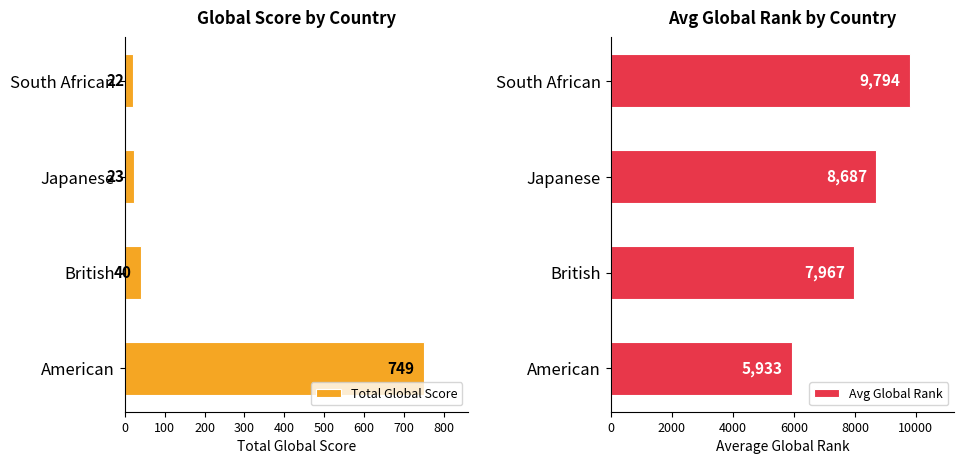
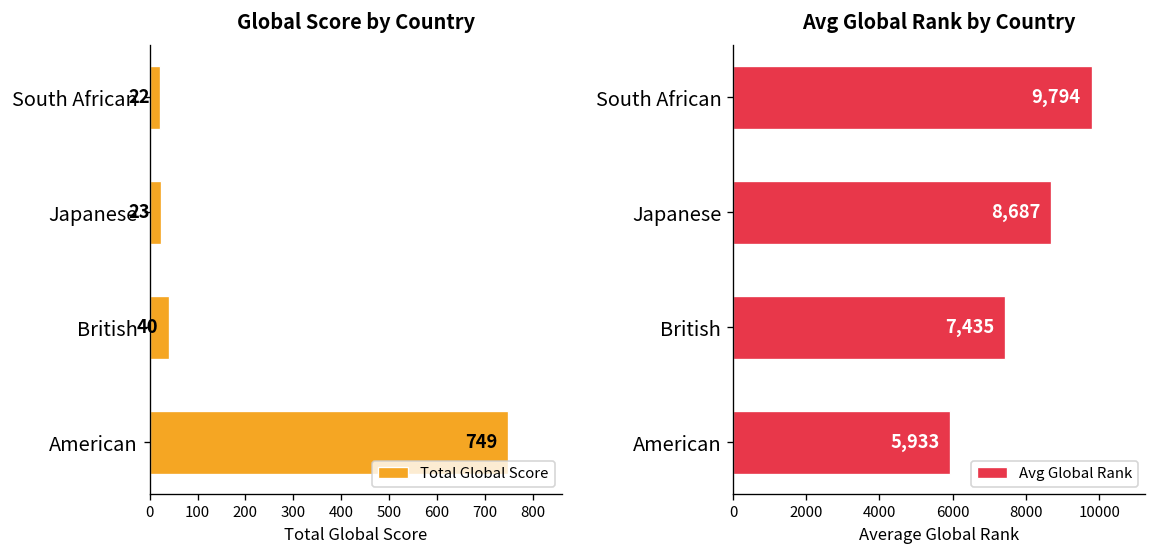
  {
    "Global Score by Country": {
      "South African": "22",
      "Japanese": "23",
      "British": "40",
      "American": "749"
    },
    "Avg Global Rank by Country": {
      "South African": "9,794",
      "Japanese": "8,687",
-     "British": "7,967",
+     "British": "7,435",
      "American": "5,933"
    }
  }
